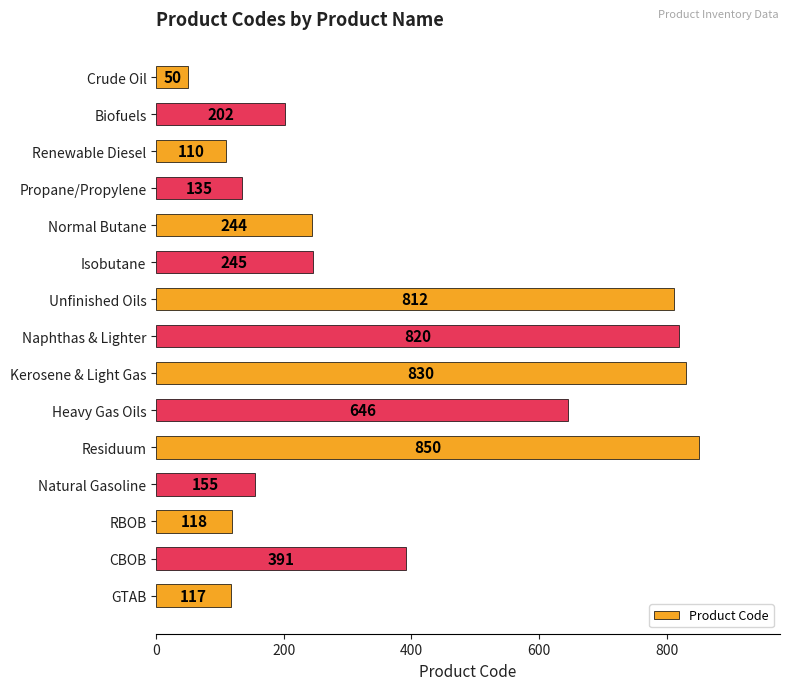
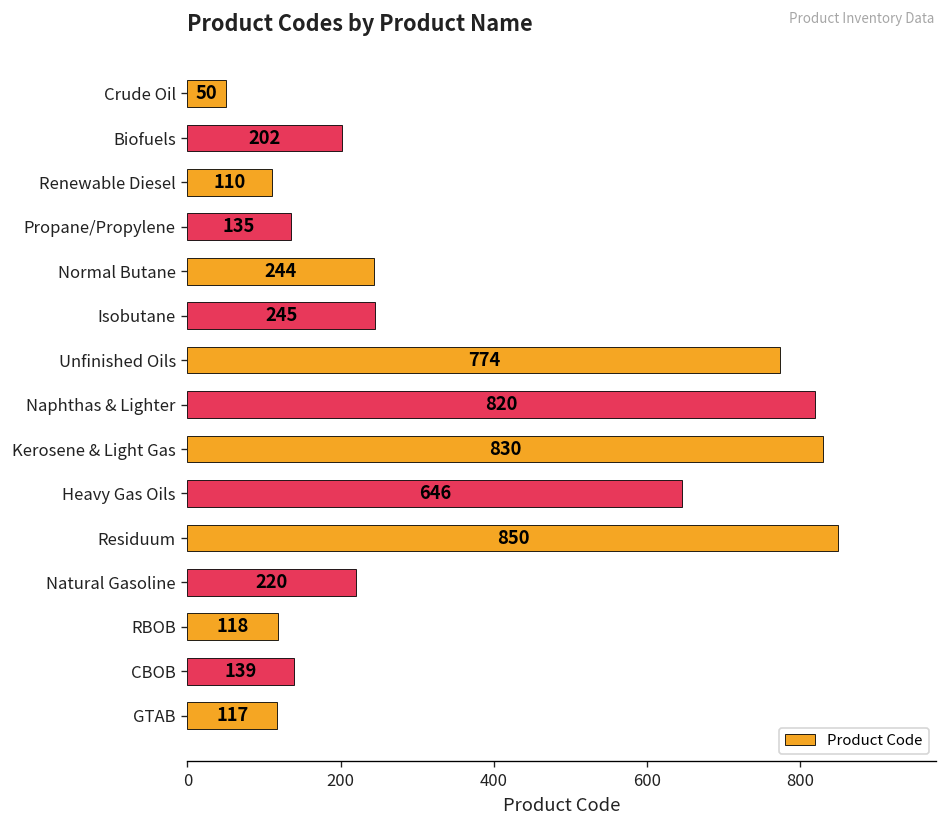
  {
    "Crude Oil": 50,
    "Biofuels": 202,
    "Renewable Diesel": 110,
    "Propane/Propylene": 135,
    "Normal Butane": 244,
    "Isobutane": 245,
-   "Unfinished Oils": 812,
+   "Unfinished Oils": 774,
    "Naphthas & Lighter": 820,
    "Kerosene & Light Gas": 830,
    "Heavy Gas Oils": 646,
    "Residuum": 850,
-   "Natural Gasoline": 155,
+   "Natural Gasoline": 220,
    "RBOB": 118,
-   "CBOB": 391,
+   "CBOB": 139,
    "GTAB": 117
  }
